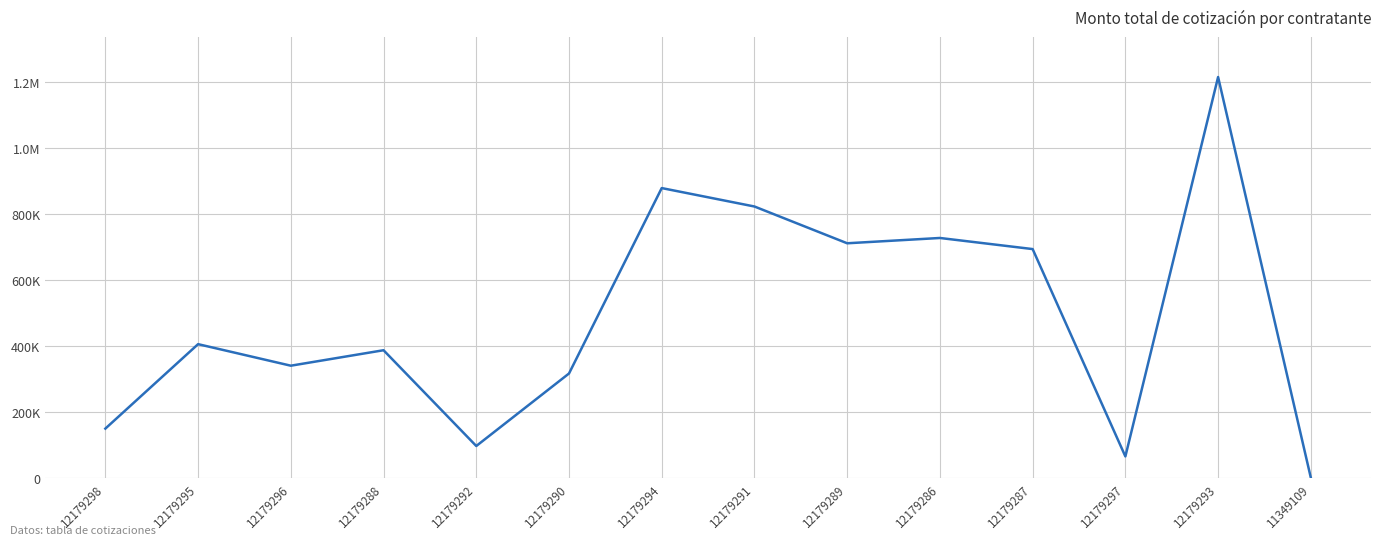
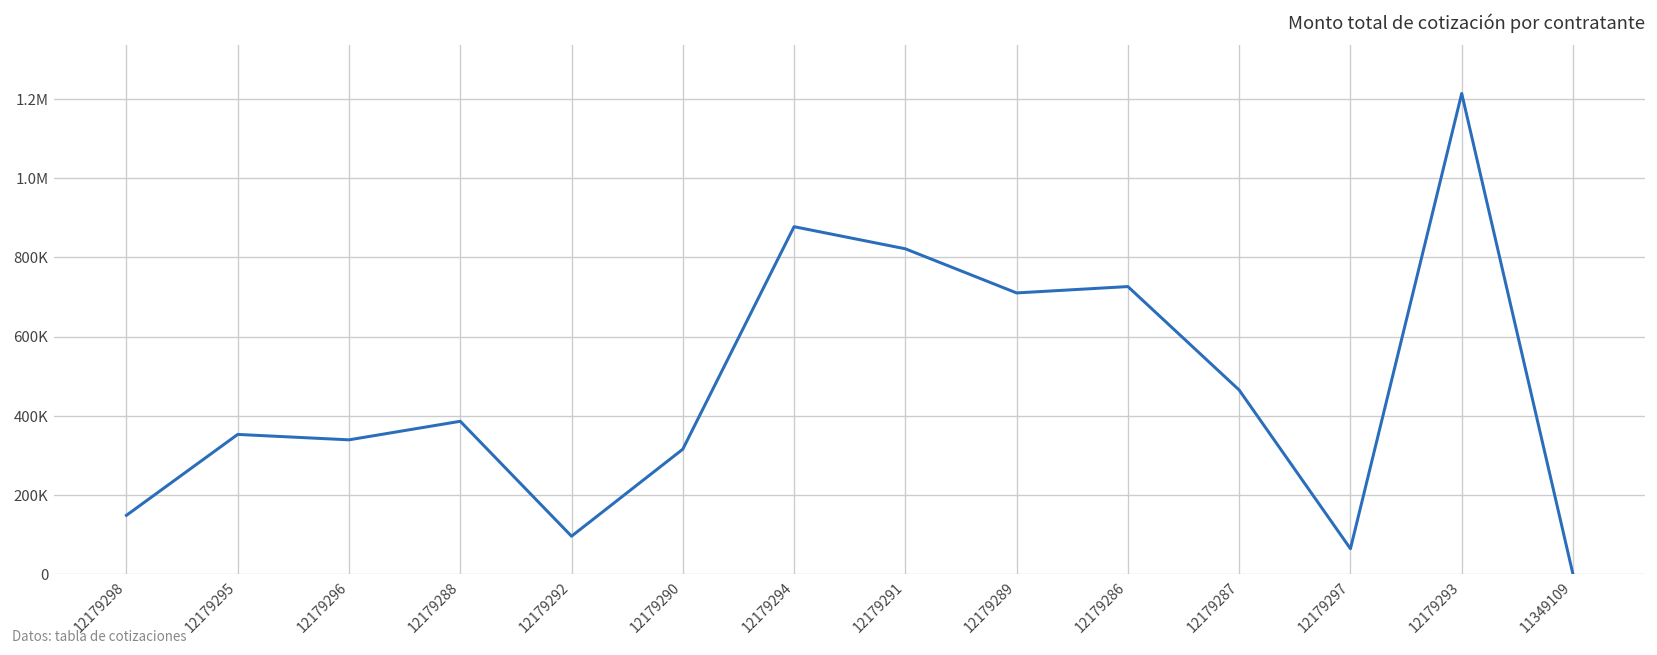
  {
    "12179298": 150000,
-   "12179295": 400000,
+   "12179295": 350000,
    "12179296": 340000,
    "12179288": 390000,
    "12179292": 100000,
    "12179290": 320000,
    "12179294": 880000,
    "12179291": 820000,
    "12179289": 710000,
    "12179286": 730000,
-   "12179287": 690000,
+   "12179287": 470000,
    "12179297": 60000,
    "12179293": 1210000,
    "11349109": 0
  }
